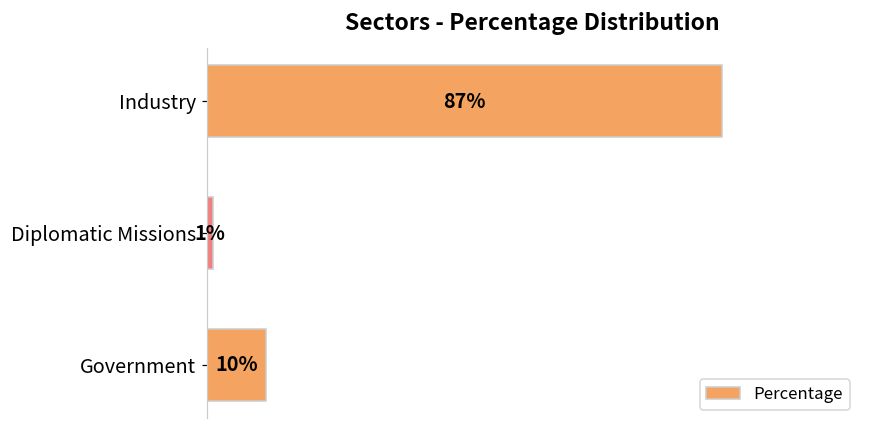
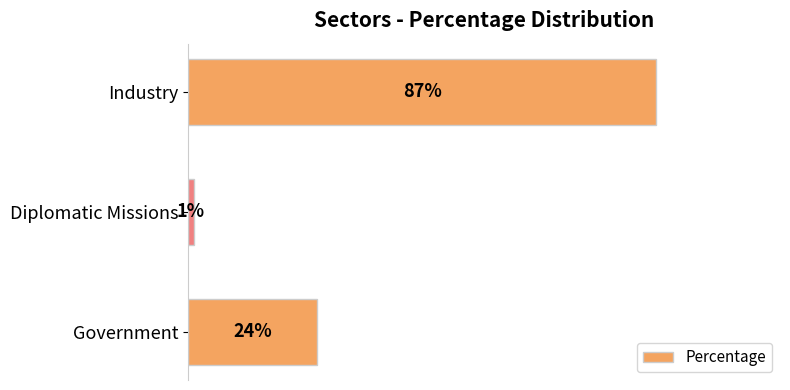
  {
    "Industry": "87%",
    "Diplomatic Missions": "1%",
-   "Government": "10%"
+   "Government": "24%"
  }
